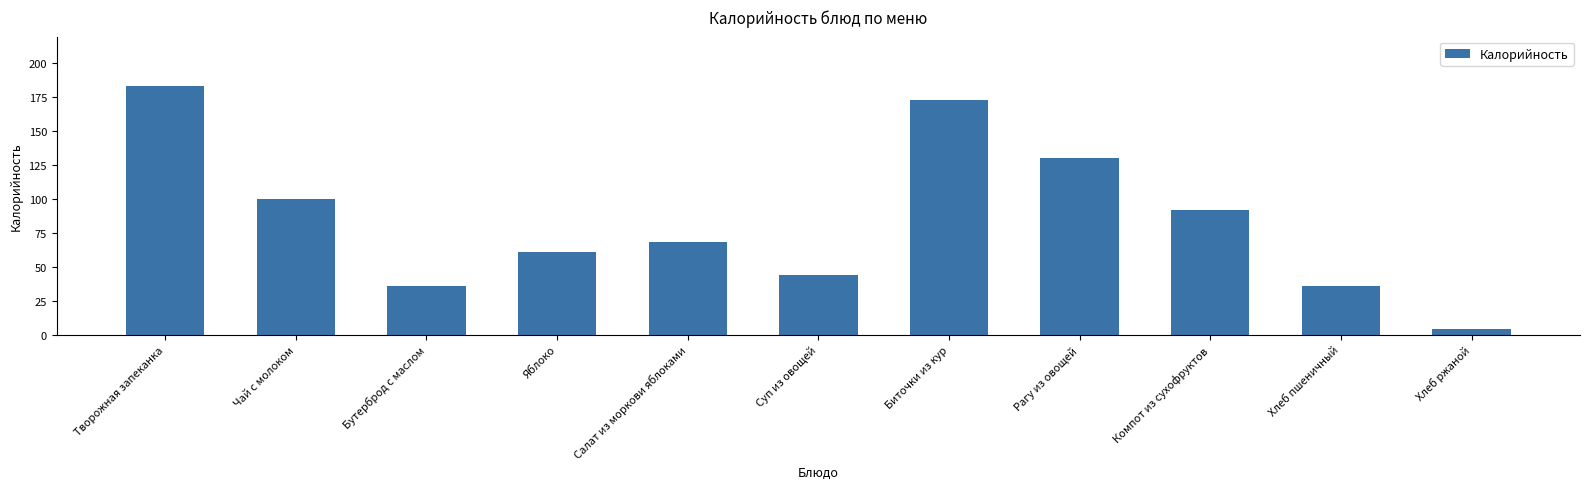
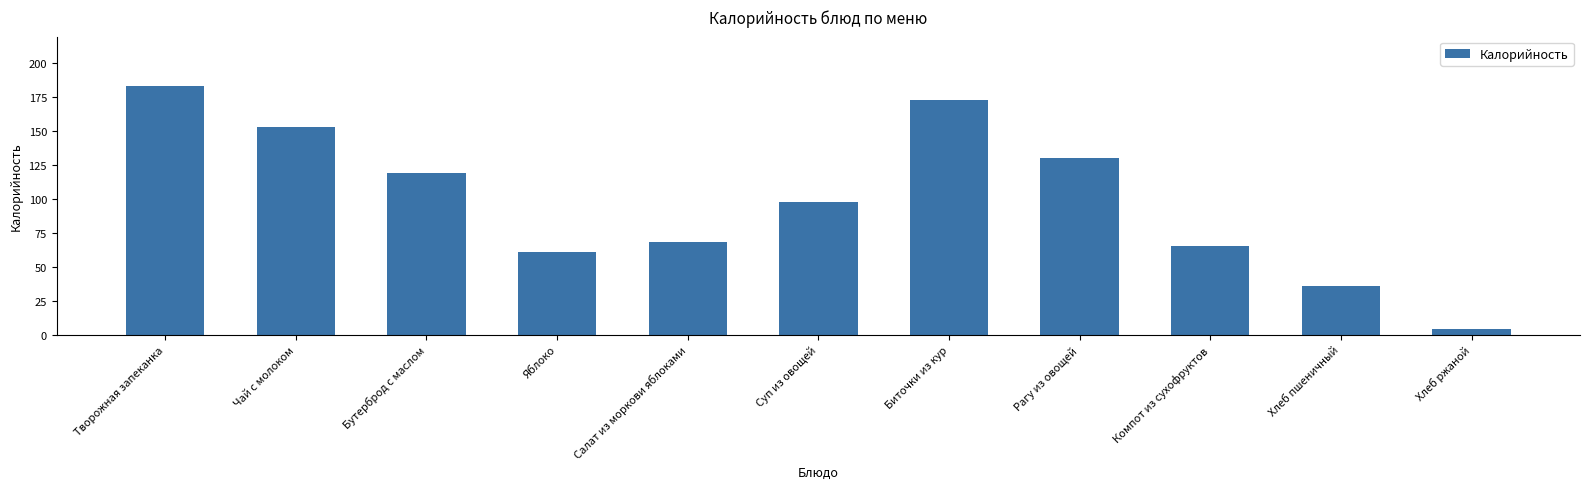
  {
    "Творожная запеканка": 183,
-   "Чай с молоком": 100,
-   "Бутерброд с маслом": 36,
+   "Чай с молоком": 153,
+   "Бутерброд с маслом": 119,
    "Яблоко": 61,
    "Салат из моркови яблоками": 68,
-   "Суп из овощей": 44,
+   "Суп из овощей": 98,
    "Биточки из кур": 173,
    "Рагу из овощей": 130,
-   "Компот из сухофруктов": 92,
+   "Компот из сухофруктов": 65,
    "Хлеб пшеничный": 36,
    "Хлеб ржаной": 4
  }
